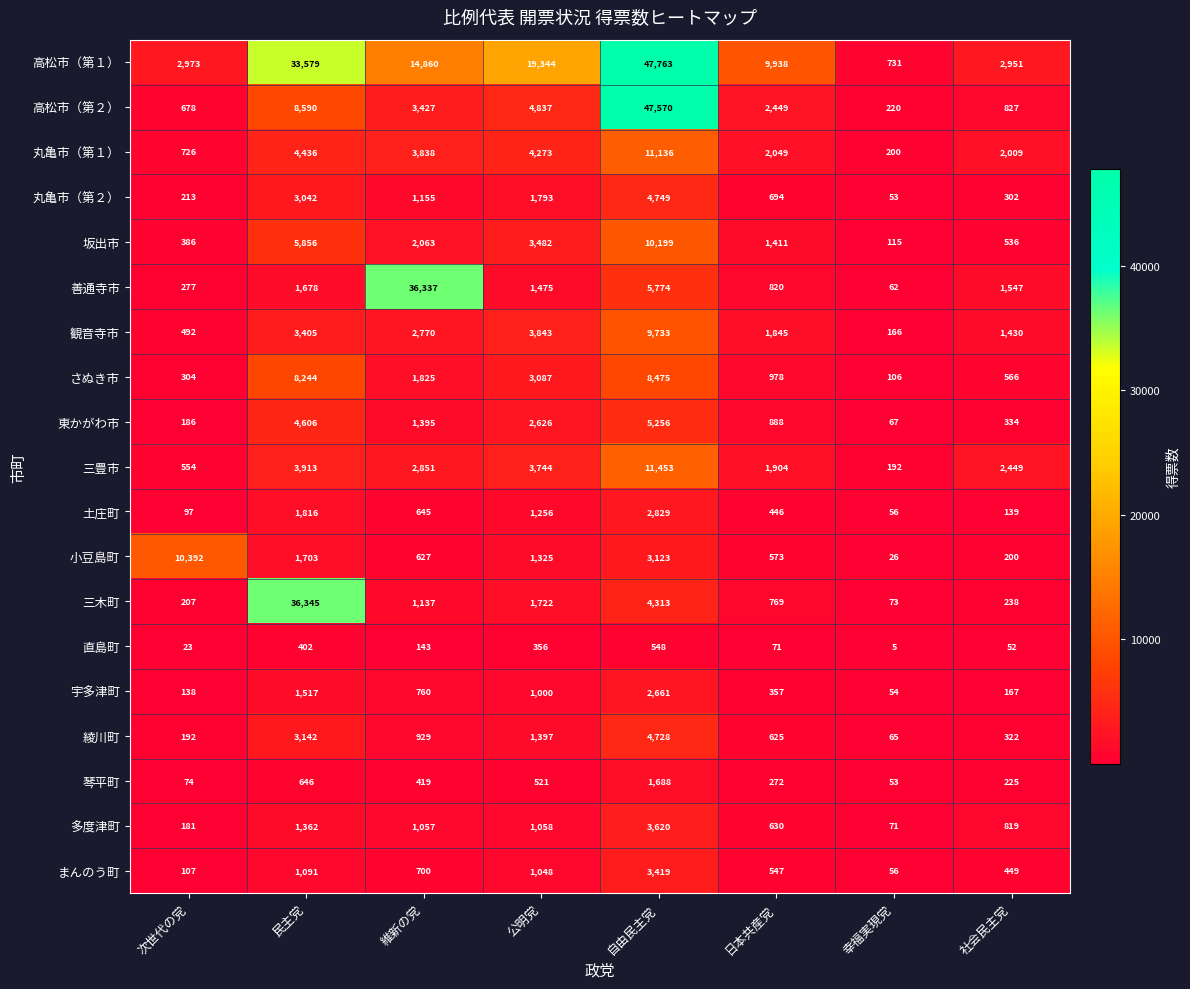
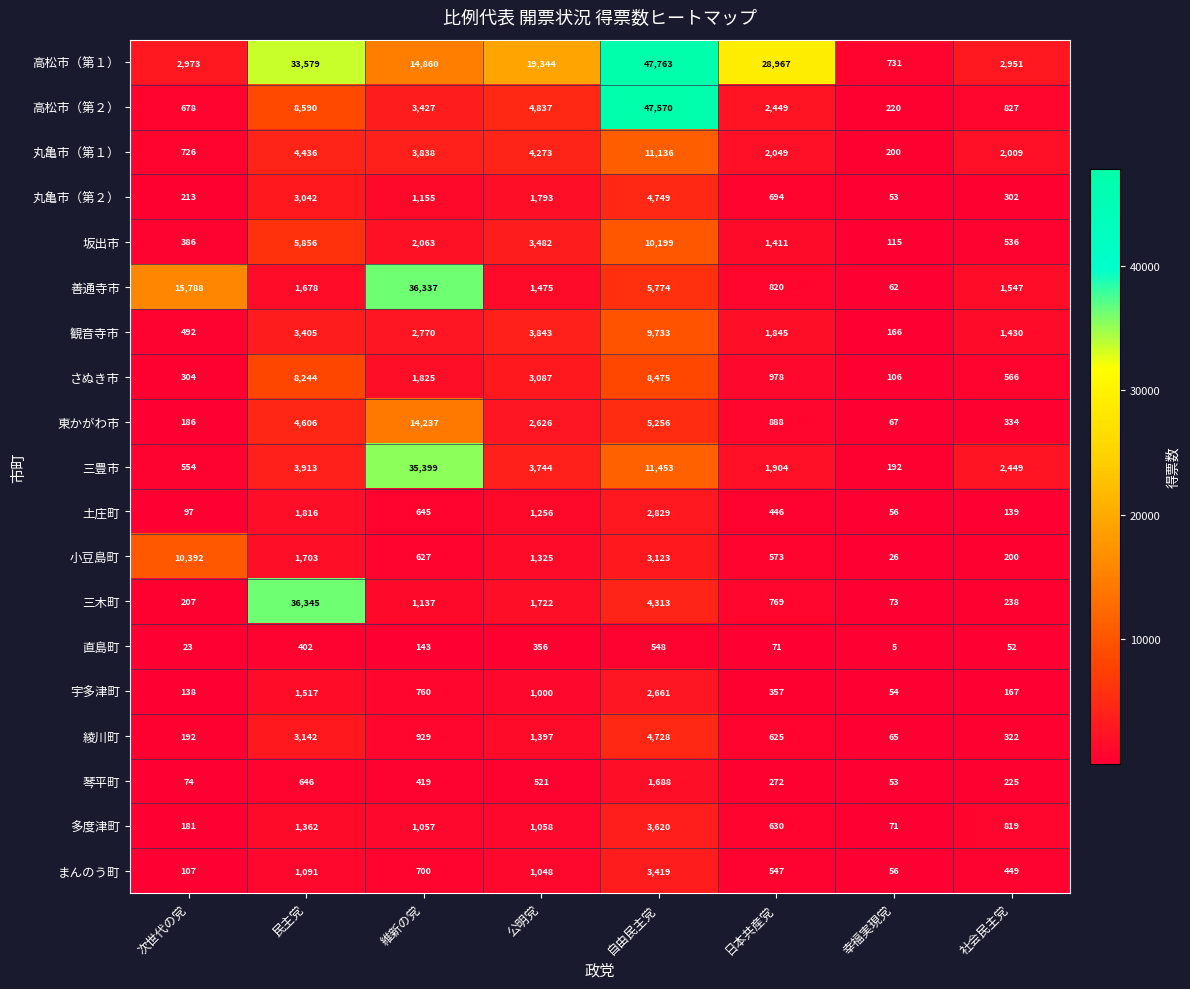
  {
    "高松市（第１）": {
      "次世代の党": "2,973",
      "民主党": "33,579",
      "維新の党": "14,860",
      "公明党": "19,344",
      "自由民主党": "47,763",
-     "日本共産党": "9,938",
+     "日本共産党": "28,967",
      "幸福実現党": "731",
      "社会民主党": "2,951"
    },
    "高松市（第２）": {
      "次世代の党": "678",
      "民主党": "8,590",
      "維新の党": "3,427",
      "公明党": "4,837",
      "自由民主党": "47,570",
      "日本共産党": "2,449",
      "幸福実現党": "220",
      "社会民主党": "827"
    },
    "丸亀市（第１）": {
      "次世代の党": "726",
      "民主党": "4,436",
      "維新の党": "3,838",
      "公明党": "4,273",
      "自由民主党": "11,136",
      "日本共産党": "2,049",
      "幸福実現党": "200",
      "社会民主党": "2,009"
    },
    "丸亀市（第２）": {
      "次世代の党": "213",
      "民主党": "3,042",
      "維新の党": "1,155",
      "公明党": "1,793",
      "自由民主党": "4,749",
      "日本共産党": "694",
      "幸福実現党": "53",
      "社会民主党": "302"
    },
    "坂出市": {
      "次世代の党": "386",
      "民主党": "5,856",
      "維新の党": "2,063",
      "公明党": "3,482",
      "自由民主党": "10,199",
      "日本共産党": "1,411",
      "幸福実現党": "115",
      "社会民主党": "536"
    },
    "善通寺市": {
-     "次世代の党": "277",
+     "次世代の党": "15,788",
      "民主党": "1,678",
      "維新の党": "36,337",
      "公明党": "1,475",
      "自由民主党": "5,774",
      "日本共産党": "820",
      "幸福実現党": "62",
      "社会民主党": "1,547"
    },
    "観音寺市": {
      "次世代の党": "492",
      "民主党": "3,405",
      "維新の党": "2,770",
      "公明党": "3,843",
      "自由民主党": "9,733",
      "日本共産党": "1,845",
      "幸福実現党": "166",
      "社会民主党": "1,430"
    },
    "さぬき市": {
      "次世代の党": "304",
      "民主党": "8,244",
      "維新の党": "1,825",
      "公明党": "3,087",
      "自由民主党": "8,475",
      "日本共産党": "978",
      "幸福実現党": "106",
      "社会民主党": "566"
    },
    "東かがわ市": {
      "次世代の党": "186",
      "民主党": "4,606",
-     "維新の党": "1,395",
+     "維新の党": "14,237",
      "公明党": "2,626",
      "自由民主党": "5,256",
      "日本共産党": "888",
      "幸福実現党": "67",
      "社会民主党": "334"
    },
    "三豊市": {
      "次世代の党": "554",
      "民主党": "3,913",
-     "維新の党": "2,851",
+     "維新の党": "35,399",
      "公明党": "3,744",
      "自由民主党": "11,453",
      "日本共産党": "1,904",
      "幸福実現党": "192",
      "社会民主党": "2,449"
    },
    "土庄町": {
      "次世代の党": "97",
      "民主党": "1,816",
      "維新の党": "645",
      "公明党": "1,256",
      "自由民主党": "2,829",
      "日本共産党": "446",
      "幸福実現党": "56",
      "社会民主党": "139"
    },
    "小豆島町": {
      "次世代の党": "10,392",
      "民主党": "1,703",
      "維新の党": "627",
      "公明党": "1,325",
      "自由民主党": "3,123",
      "日本共産党": "573",
      "幸福実現党": "26",
      "社会民主党": "200"
    },
    "三木町": {
      "次世代の党": "207",
      "民主党": "36,345",
      "維新の党": "1,137",
      "公明党": "1,722",
      "自由民主党": "4,313",
      "日本共産党": "769",
      "幸福実現党": "73",
      "社会民主党": "238"
    },
    "直島町": {
      "次世代の党": "23",
      "民主党": "402",
      "維新の党": "143",
      "公明党": "356",
      "自由民主党": "548",
      "日本共産党": "71",
      "幸福実現党": "5",
      "社会民主党": "52"
    },
    "宇多津町": {
      "次世代の党": "138",
      "民主党": "1,517",
      "維新の党": "760",
      "公明党": "1,000",
      "自由民主党": "2,661",
      "日本共産党": "357",
      "幸福実現党": "54",
      "社会民主党": "167"
    },
    "綾川町": {
      "次世代の党": "192",
      "民主党": "3,142",
      "維新の党": "929",
      "公明党": "1,397",
      "自由民主党": "4,728",
      "日本共産党": "625",
      "幸福実現党": "65",
      "社会民主党": "322"
    },
    "琴平町": {
      "次世代の党": "74",
      "民主党": "646",
      "維新の党": "419",
      "公明党": "521",
      "自由民主党": "1,688",
      "日本共産党": "272",
      "幸福実現党": "53",
      "社会民主党": "225"
    },
    "多度津町": {
      "次世代の党": "181",
      "民主党": "1,362",
      "維新の党": "1,057",
      "公明党": "1,058",
      "自由民主党": "3,620",
      "日本共産党": "630",
      "幸福実現党": "71",
      "社会民主党": "819"
    },
    "まんのう町": {
      "次世代の党": "107",
      "民主党": "1,091",
      "維新の党": "700",
      "公明党": "1,048",
      "自由民主党": "3,419",
      "日本共産党": "547",
      "幸福実現党": "56",
      "社会民主党": "449"
    }
  }
